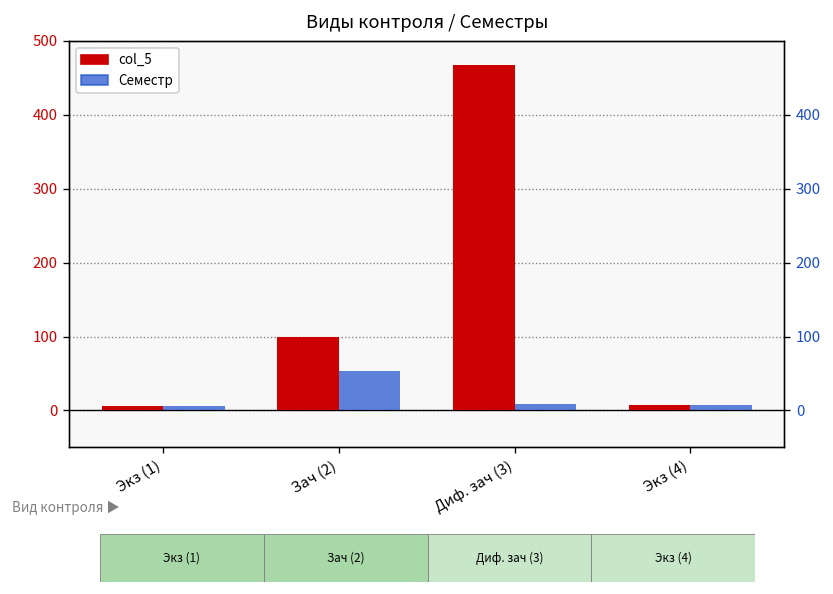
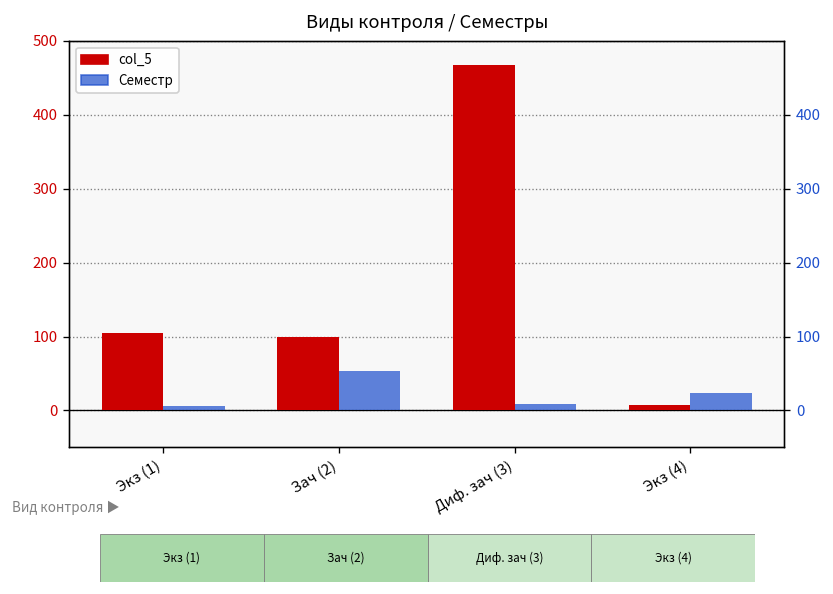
  {
    "col_5": {
-     "Экз (1)": 10,
+     "Экз (1)": 110,
      "Зач (2)": 100,
      "Диф. зач (3)": 470,
      "Экз (4)": 10
    },
    "Семестр": {
      "Экз (1)": 10,
      "Зач (2)": 50,
      "Диф. зач (3)": 10,
-     "Экз (4)": 10
+     "Экз (4)": 20
    }
  }
